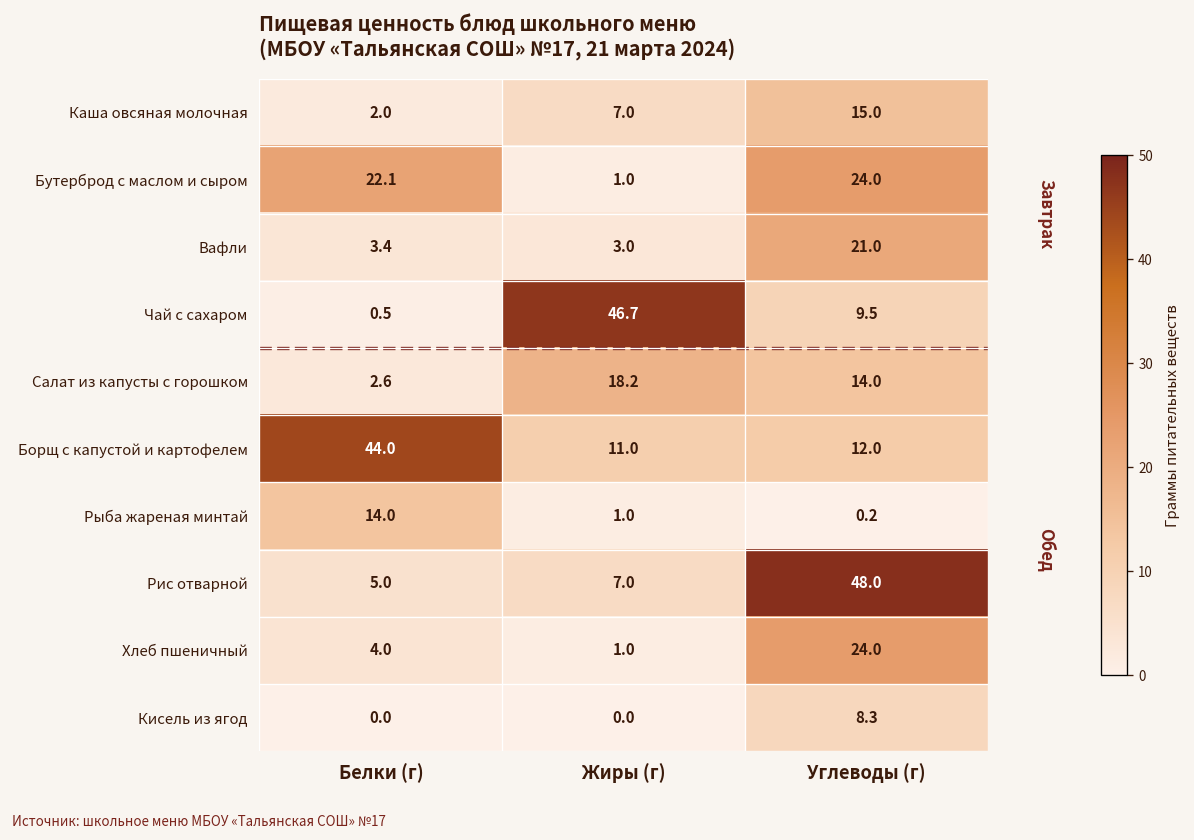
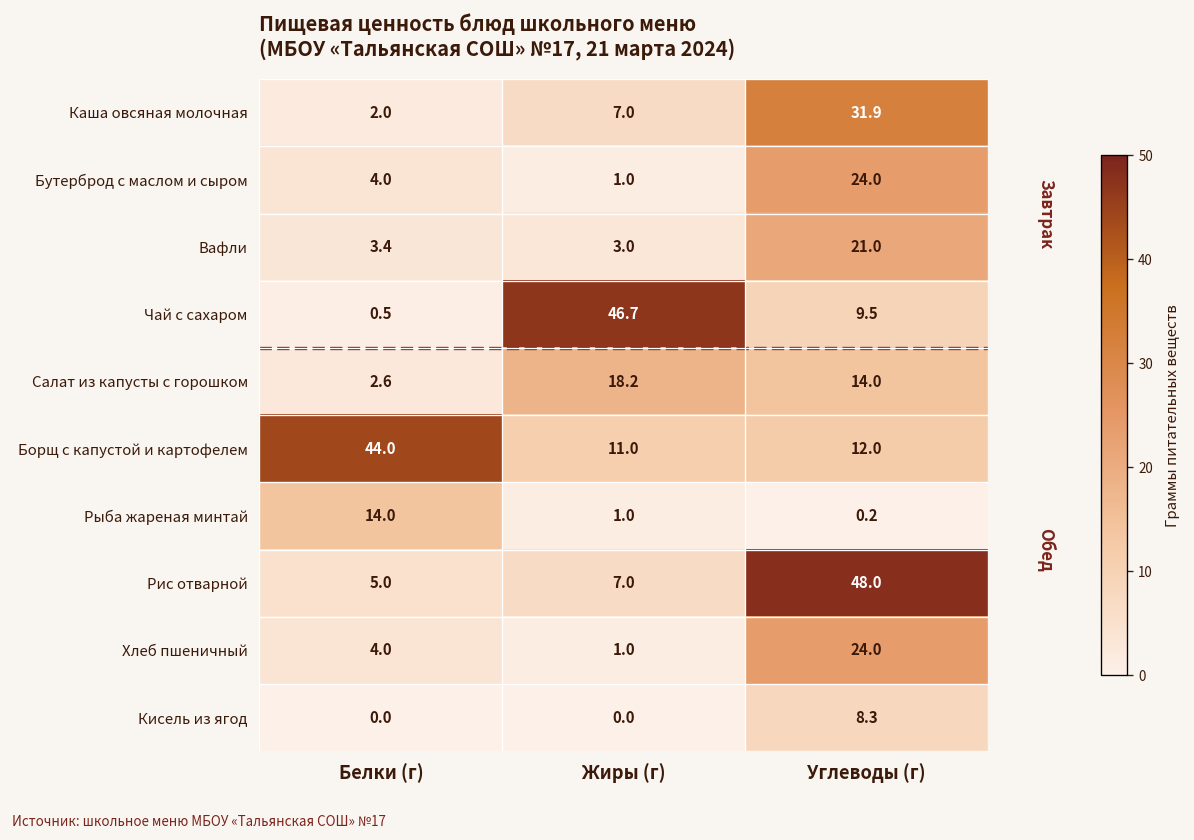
  {
    "Каша овсяная молочная": {
      "Белки (г)": 2.0,
      "Жиры (г)": 7.0,
-     "Углеводы (г)": 15.0
+     "Углеводы (г)": 31.9
    },
    "Бутерброд с маслом и сыром": {
-     "Белки (г)": 22.1,
+     "Белки (г)": 4.0,
      "Жиры (г)": 1.0,
      "Углеводы (г)": 24.0
    },
    "Вафли": {
      "Белки (г)": 3.4,
      "Жиры (г)": 3.0,
      "Углеводы (г)": 21.0
    },
    "Чай с сахаром": {
      "Белки (г)": 0.5,
      "Жиры (г)": 46.7,
      "Углеводы (г)": 9.5
    },
    "Салат из капусты с горошком": {
      "Белки (г)": 2.6,
      "Жиры (г)": 18.2,
      "Углеводы (г)": 14.0
    },
    "Борщ с капустой и картофелем": {
      "Белки (г)": 44.0,
      "Жиры (г)": 11.0,
      "Углеводы (г)": 12.0
    },
    "Рыба жареная минтай": {
      "Белки (г)": 14.0,
      "Жиры (г)": 1.0,
      "Углеводы (г)": 0.2
    },
    "Рис отварной": {
      "Белки (г)": 5.0,
      "Жиры (г)": 7.0,
      "Углеводы (г)": 48.0
    },
    "Хлеб пшеничный": {
      "Белки (г)": 4.0,
      "Жиры (г)": 1.0,
      "Углеводы (г)": 24.0
    },
    "Кисель из ягод": {
      "Белки (г)": 0.0,
      "Жиры (г)": 0.0,
      "Углеводы (г)": 8.3
    }
  }
